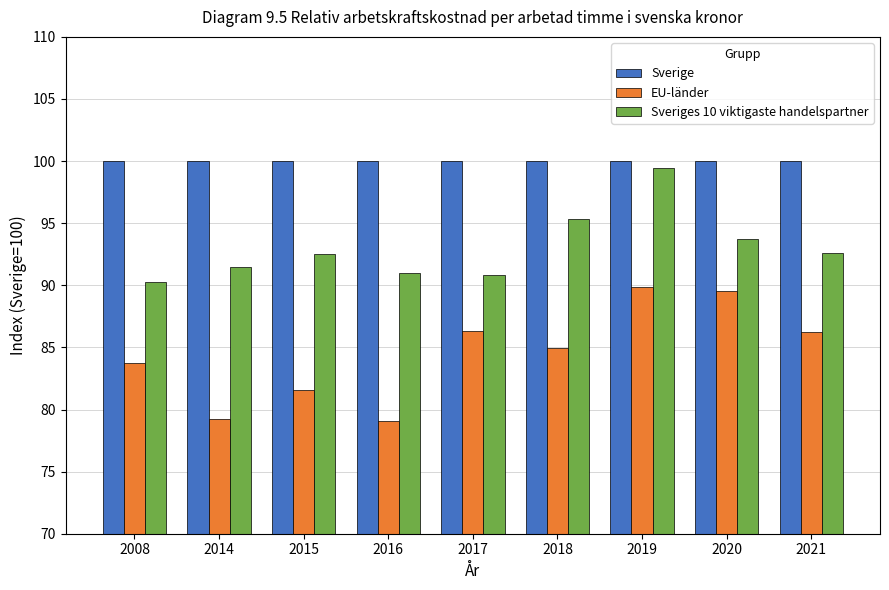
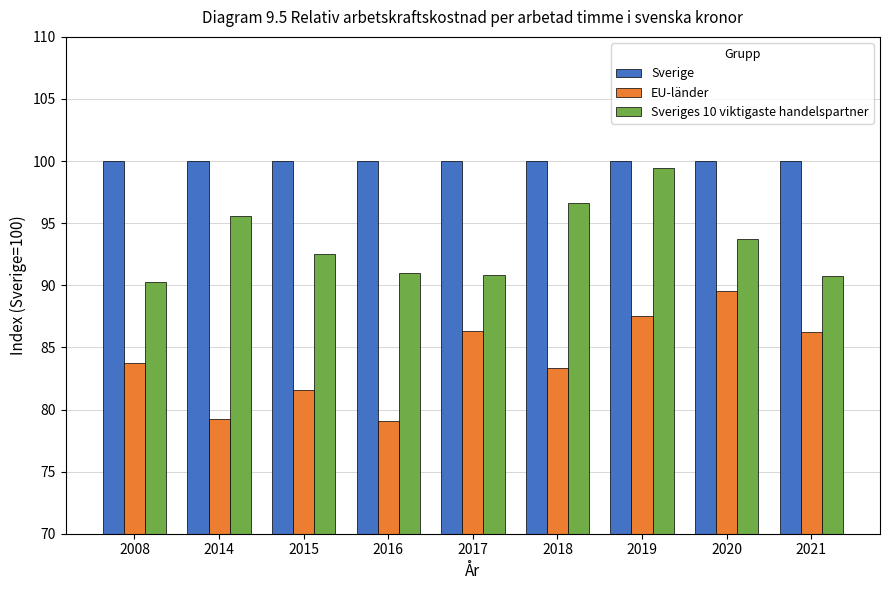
  {
    "Sverige": {
      "2008": 100.0,
      "2014": 100.0,
      "2015": 100.0,
      "2016": 100.0,
      "2017": 100.0,
      "2018": 100.0,
      "2019": 100.0,
      "2020": 100.0,
      "2021": 100.0
    },
    "EU-länder": {
      "2008": 83.8,
      "2014": 79.3,
      "2015": 81.6,
      "2016": 79.1,
      "2017": 86.3,
-     "2018": 85.0,
-     "2019": 89.8,
+     "2018": 83.3,
+     "2019": 87.5,
      "2020": 89.5,
      "2021": 86.2
    },
    "Sveriges 10 viktigaste handelspartner": {
      "2008": 90.3,
-     "2014": 91.5,
+     "2014": 95.6,
      "2015": 92.6,
      "2016": 91.0,
      "2017": 90.8,
-     "2018": 95.3,
+     "2018": 96.6,
      "2019": 99.4,
      "2020": 93.7,
-     "2021": 92.6
+     "2021": 90.7
    }
  }
